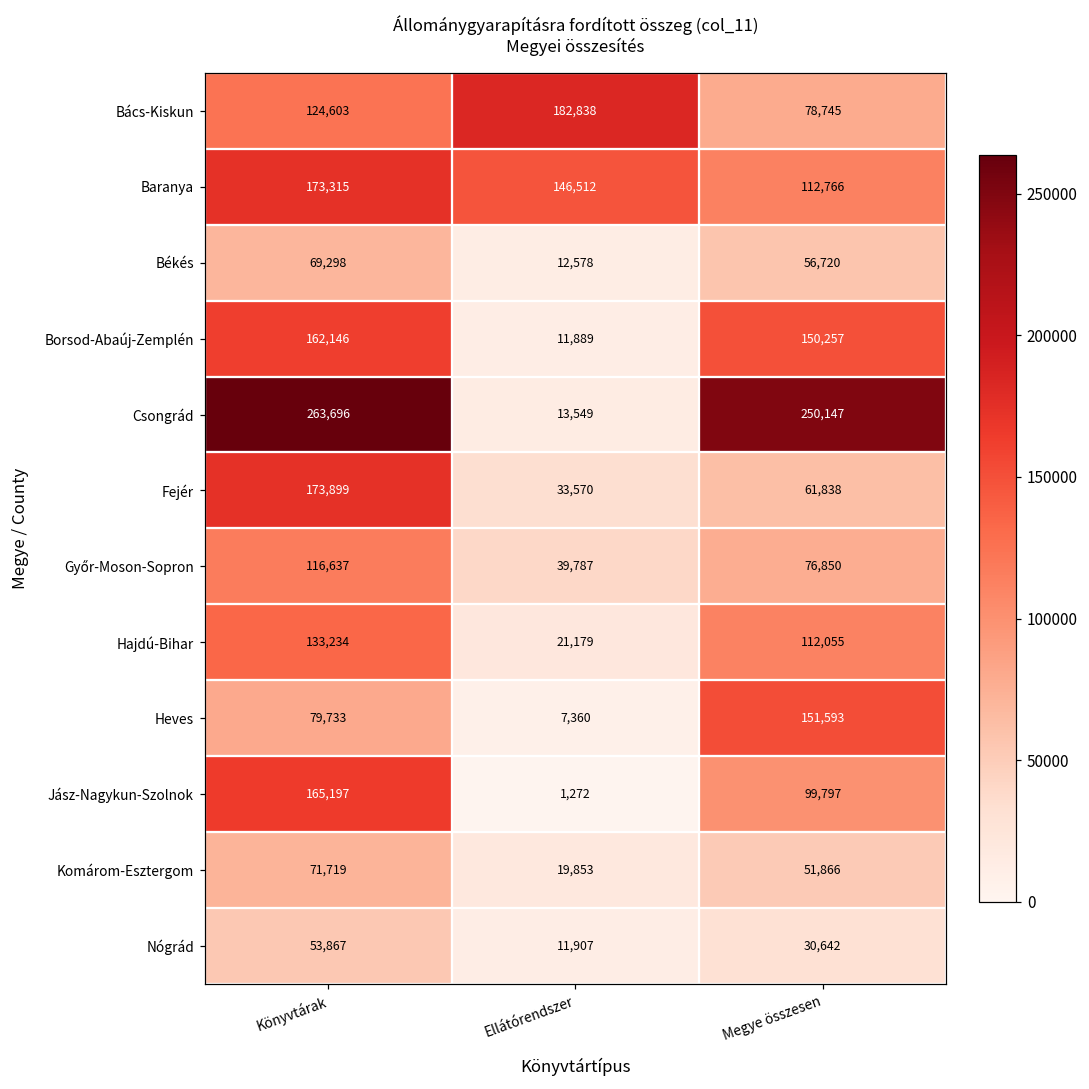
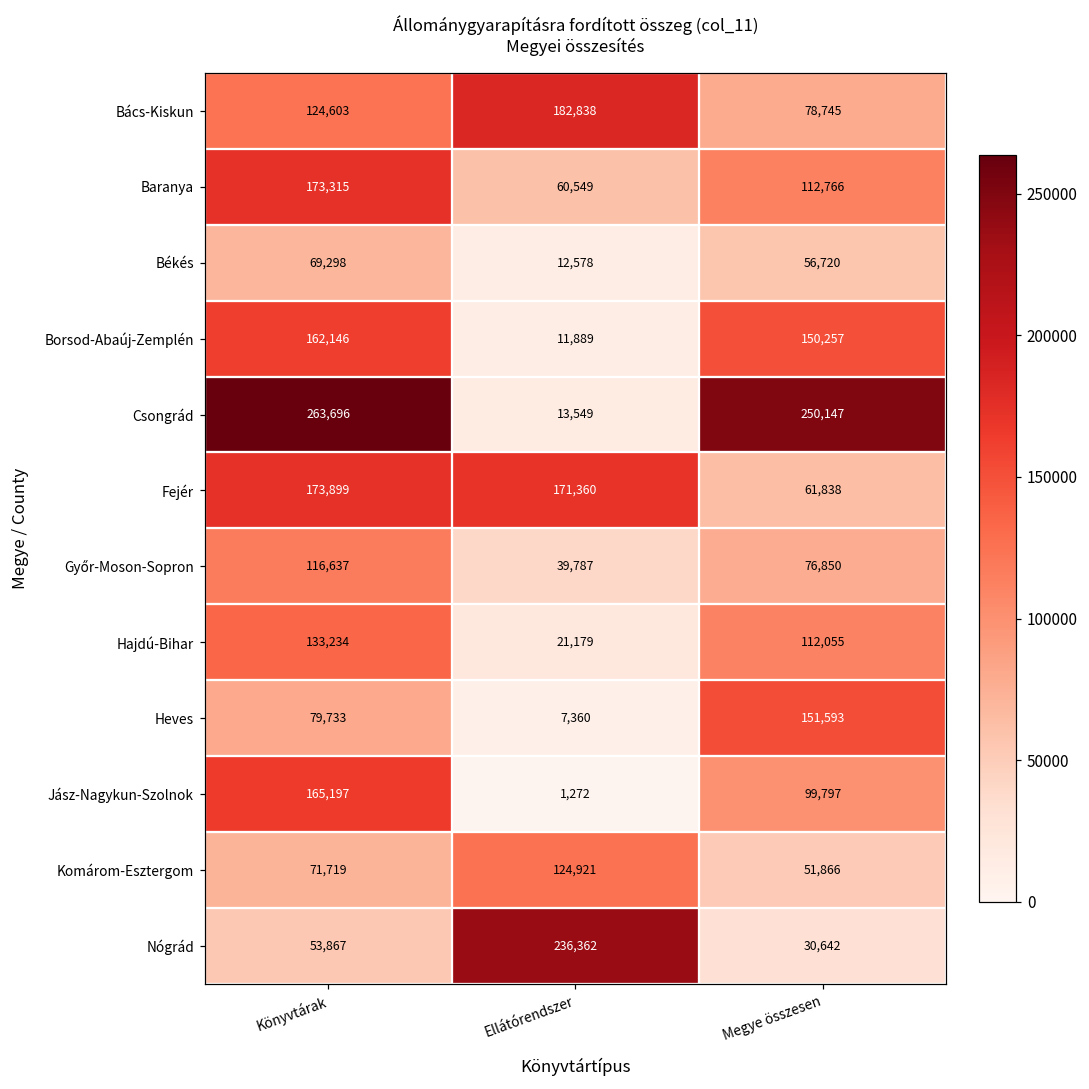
  {
    "Bács-Kiskun": {
      "Könyvtárak": "124,603",
      "Ellátórendszer": "182,838",
      "Megye összesen": "78,745"
    },
    "Baranya": {
      "Könyvtárak": "173,315",
-     "Ellátórendszer": "146,512",
+     "Ellátórendszer": "60,549",
      "Megye összesen": "112,766"
    },
    "Békés": {
      "Könyvtárak": "69,298",
      "Ellátórendszer": "12,578",
      "Megye összesen": "56,720"
    },
    "Borsod-Abaúj-Zemplén": {
      "Könyvtárak": "162,146",
      "Ellátórendszer": "11,889",
      "Megye összesen": "150,257"
    },
    "Csongrád": {
      "Könyvtárak": "263,696",
      "Ellátórendszer": "13,549",
      "Megye összesen": "250,147"
    },
    "Fejér": {
      "Könyvtárak": "173,899",
-     "Ellátórendszer": "33,570",
+     "Ellátórendszer": "171,360",
      "Megye összesen": "61,838"
    },
    "Győr-Moson-Sopron": {
      "Könyvtárak": "116,637",
      "Ellátórendszer": "39,787",
      "Megye összesen": "76,850"
    },
    "Hajdú-Bihar": {
      "Könyvtárak": "133,234",
      "Ellátórendszer": "21,179",
      "Megye összesen": "112,055"
    },
    "Heves": {
      "Könyvtárak": "79,733",
      "Ellátórendszer": "7,360",
      "Megye összesen": "151,593"
    },
    "Jász-Nagykun-Szolnok": {
      "Könyvtárak": "165,197",
      "Ellátórendszer": "1,272",
      "Megye összesen": "99,797"
    },
    "Komárom-Esztergom": {
      "Könyvtárak": "71,719",
-     "Ellátórendszer": "19,853",
+     "Ellátórendszer": "124,921",
      "Megye összesen": "51,866"
    },
    "Nógrád": {
      "Könyvtárak": "53,867",
-     "Ellátórendszer": "11,907",
+     "Ellátórendszer": "236,362",
      "Megye összesen": "30,642"
    }
  }
